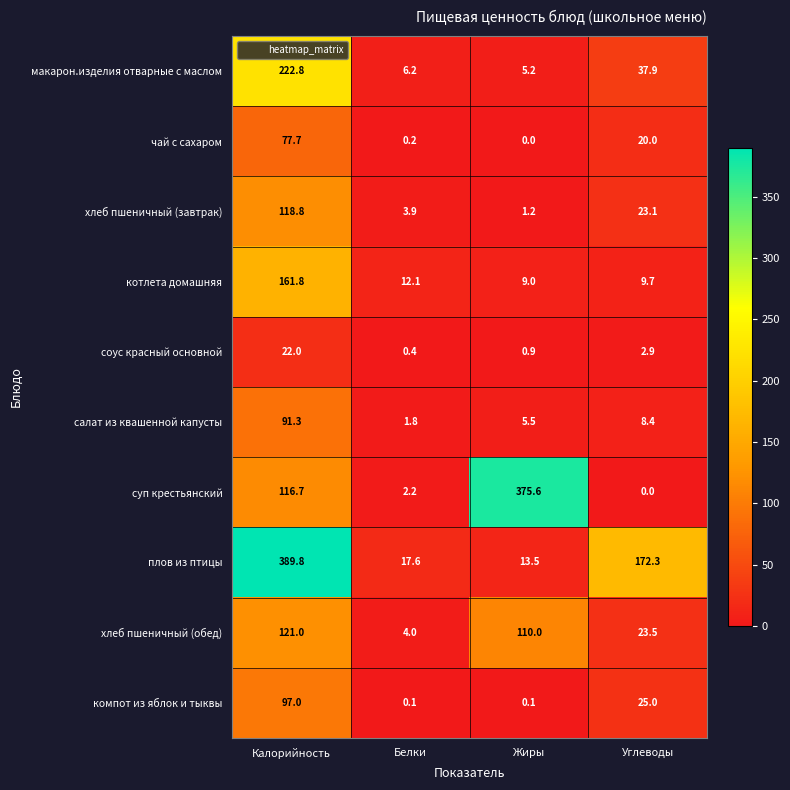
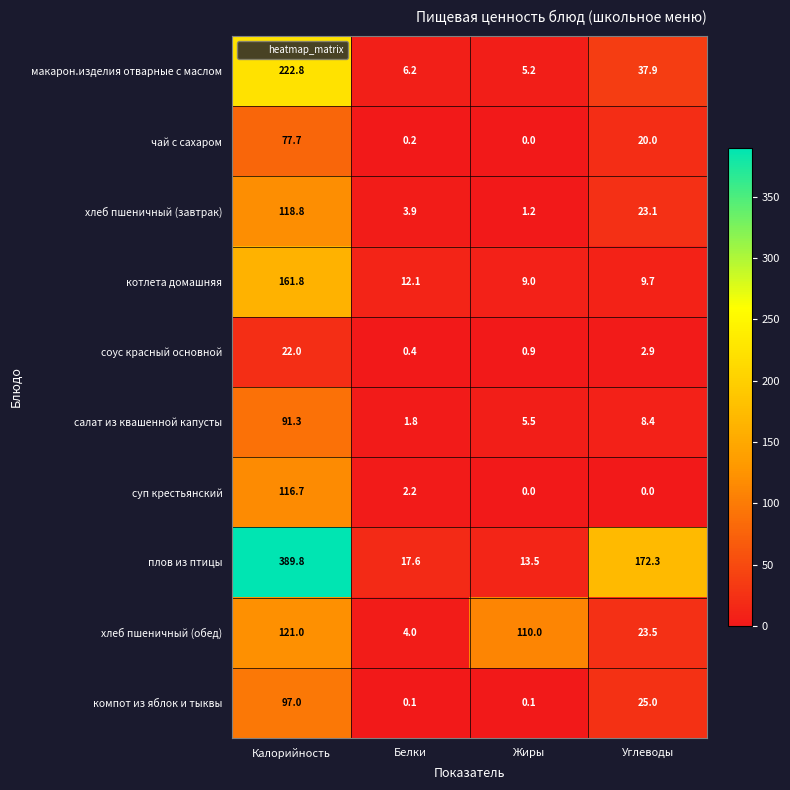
  {
    "макарон.изделия отварные с маслом": {
      "Калорийность": 222.8,
      "Белки": 6.2,
      "Жиры": 5.2,
      "Углеводы": 37.9
    },
    "чай с сахаром": {
      "Калорийность": 77.7,
      "Белки": 0.2,
      "Жиры": 0.0,
      "Углеводы": 20.0
    },
    "хлеб пшеничный (завтрак)": {
      "Калорийность": 118.8,
      "Белки": 3.9,
      "Жиры": 1.2,
      "Углеводы": 23.1
    },
    "котлета домашняя": {
      "Калорийность": 161.8,
      "Белки": 12.1,
      "Жиры": 9.0,
      "Углеводы": 9.7
    },
    "соус красный основной": {
      "Калорийность": 22.0,
      "Белки": 0.4,
      "Жиры": 0.9,
      "Углеводы": 2.9
    },
    "салат из квашенной капусты": {
      "Калорийность": 91.3,
      "Белки": 1.8,
      "Жиры": 5.5,
      "Углеводы": 8.4
    },
    "суп крестьянский": {
      "Калорийность": 116.7,
      "Белки": 2.2,
-     "Жиры": 375.6,
+     "Жиры": 0.0,
      "Углеводы": 0.0
    },
    "плов из птицы": {
      "Калорийность": 389.8,
      "Белки": 17.6,
      "Жиры": 13.5,
      "Углеводы": 172.3
    },
    "хлеб пшеничный (обед)": {
      "Калорийность": 121.0,
      "Белки": 4.0,
      "Жиры": 110.0,
      "Углеводы": 23.5
    },
    "компот из яблок и тыквы": {
      "Калорийность": 97.0,
      "Белки": 0.1,
      "Жиры": 0.1,
      "Углеводы": 25.0
    }
  }
